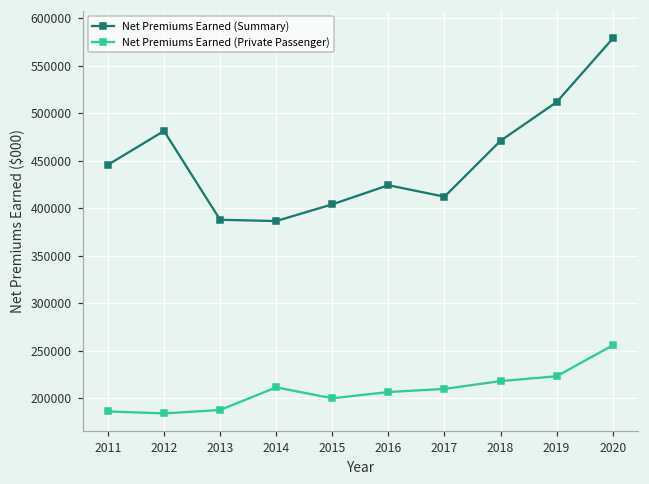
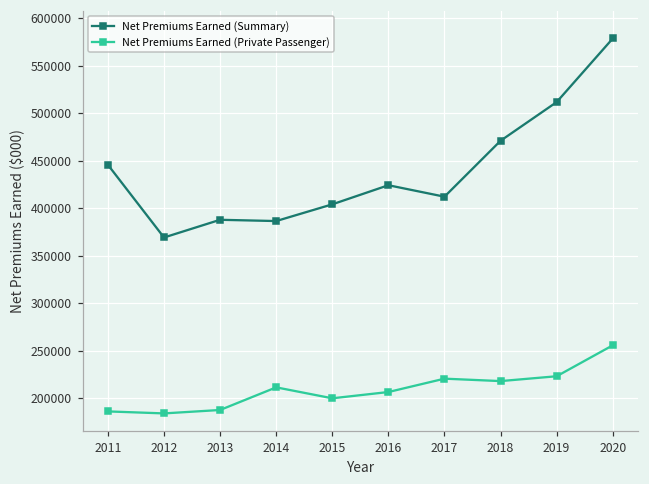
  {
    "Net Premiums Earned (Summary)": {
      "2011": 450000,
-     "2012": 480000,
+     "2012": 370000,
      "2013": 390000,
      "2014": 390000,
      "2015": 400000,
      "2016": 420000,
      "2017": 410000,
      "2018": 470000,
      "2019": 510000,
      "2020": 580000
    },
    "Net Premiums Earned (Private Passenger)": {
      "2011": 190000,
      "2012": 180000,
      "2013": 190000,
      "2014": 210000,
      "2015": 200000,
      "2016": 210000,
-     "2017": 210000,
+     "2017": 220000,
      "2018": 220000,
      "2019": 220000,
      "2020": 260000
    }
  }
